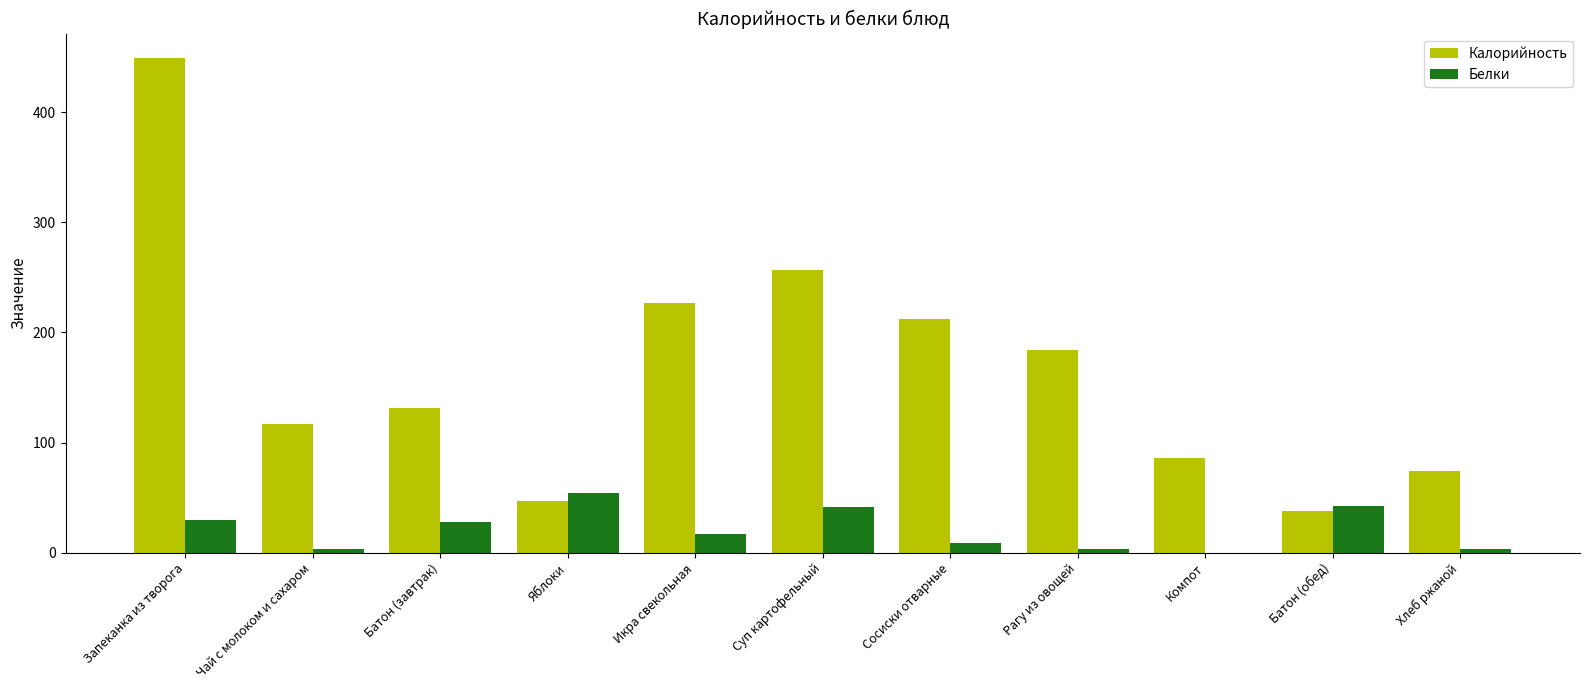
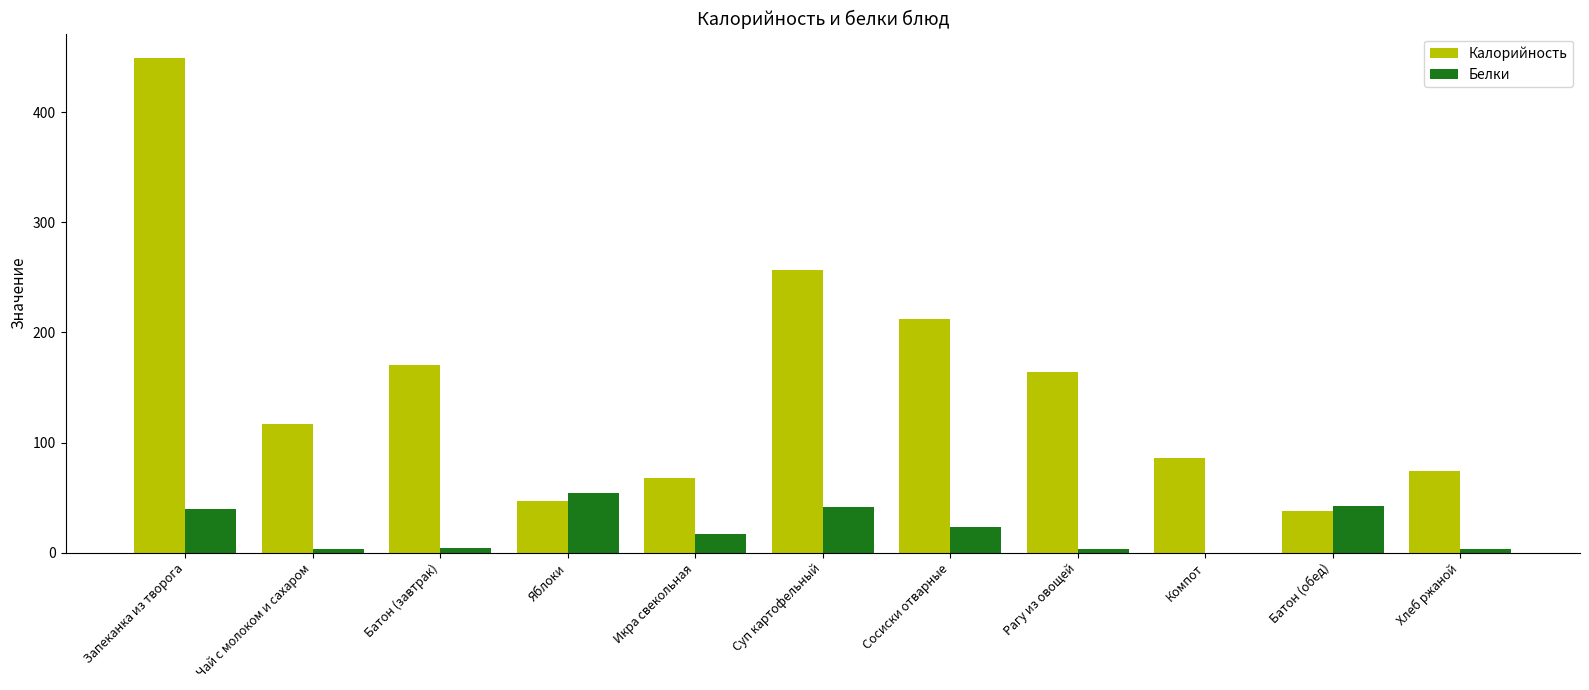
  {
    "Калорийность": {
      "Запеканка из творога": 449,
      "Чай с молоком и сахаром": 117,
-     "Батон (завтрак)": 131,
+     "Батон (завтрак)": 170,
      "Яблоки": 47,
-     "Икра свекольная": 227,
+     "Икра свекольная": 68,
      "Суп картофельный": 257,
      "Сосиски отварные": 212,
-     "Рагу из овощей": 184,
+     "Рагу из овощей": 164,
      "Компот": 86,
      "Батон (обед)": 38,
      "Хлеб ржаной": 74
    },
    "Белки": {
-     "Запеканка из творога": 30,
+     "Запеканка из творога": 40,
      "Чай с молоком и сахаром": 3,
-     "Батон (завтрак)": 28,
+     "Батон (завтрак)": 4,
      "Яблоки": 54,
      "Икра свекольная": 17,
      "Суп картофельный": 41,
-     "Сосиски отварные": 9,
+     "Сосиски отварные": 23,
      "Рагу из овощей": 3,
      "Компот": 0,
      "Батон (обед)": 42,
      "Хлеб ржаной": 3
    }
  }
